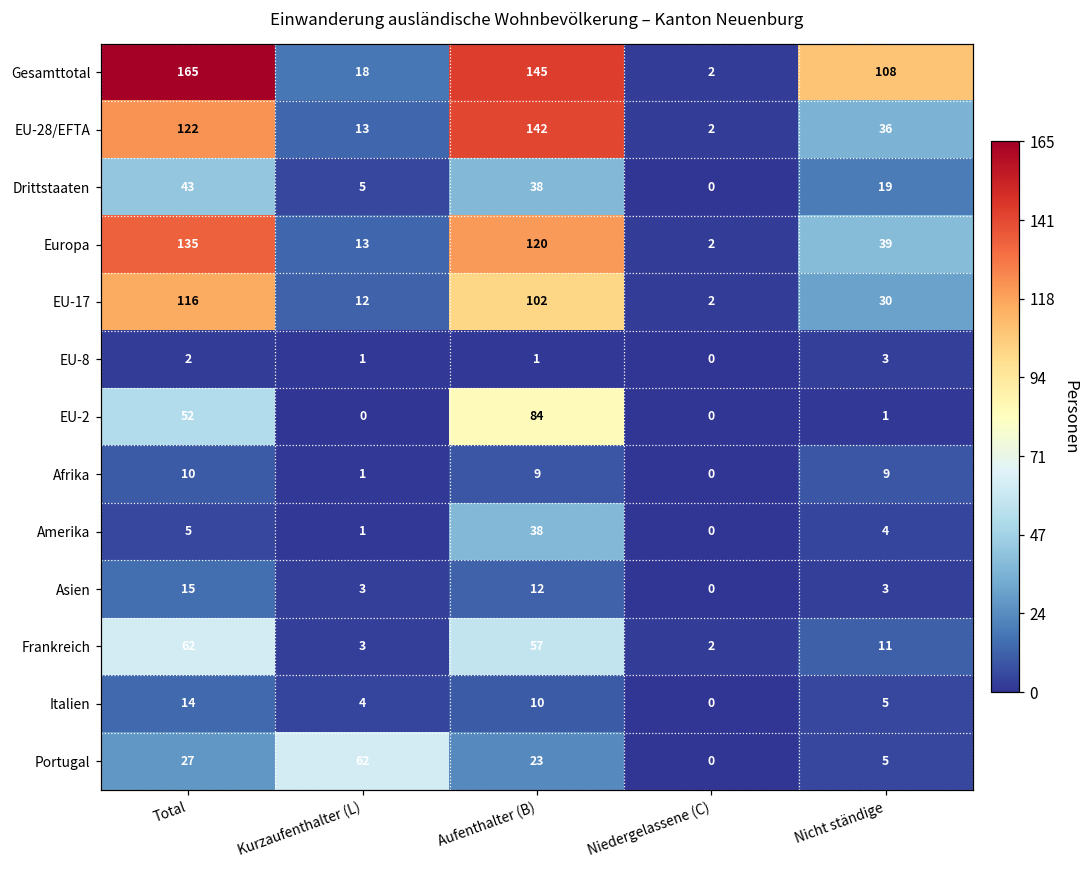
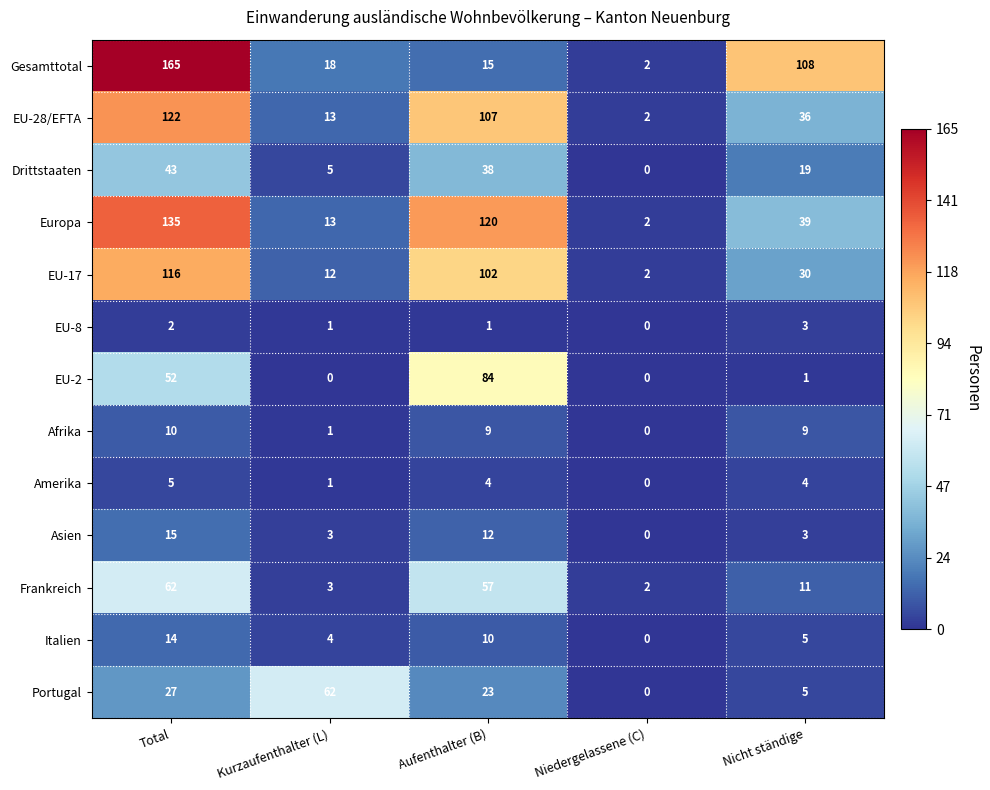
  {
    "Gesamttotal": {
      "Total": 165,
      "Kurzaufenthalter (L)": 18,
-     "Aufenthalter (B)": 145,
+     "Aufenthalter (B)": 15,
      "Niedergelassene (C)": 2,
      "Nicht ständige": 108
    },
    "EU-28/EFTA": {
      "Total": 122,
      "Kurzaufenthalter (L)": 13,
-     "Aufenthalter (B)": 142,
+     "Aufenthalter (B)": 107,
      "Niedergelassene (C)": 2,
      "Nicht ständige": 36
    },
    "Drittstaaten": {
      "Total": 43,
      "Kurzaufenthalter (L)": 5,
      "Aufenthalter (B)": 38,
      "Niedergelassene (C)": 0,
      "Nicht ständige": 19
    },
    "Europa": {
      "Total": 135,
      "Kurzaufenthalter (L)": 13,
      "Aufenthalter (B)": 120,
      "Niedergelassene (C)": 2,
      "Nicht ständige": 39
    },
    "EU-17": {
      "Total": 116,
      "Kurzaufenthalter (L)": 12,
      "Aufenthalter (B)": 102,
      "Niedergelassene (C)": 2,
      "Nicht ständige": 30
    },
    "EU-8": {
      "Total": 2,
      "Kurzaufenthalter (L)": 1,
      "Aufenthalter (B)": 1,
      "Niedergelassene (C)": 0,
      "Nicht ständige": 3
    },
    "EU-2": {
      "Total": 52,
      "Kurzaufenthalter (L)": 0,
      "Aufenthalter (B)": 84,
      "Niedergelassene (C)": 0,
      "Nicht ständige": 1
    },
    "Afrika": {
      "Total": 10,
      "Kurzaufenthalter (L)": 1,
      "Aufenthalter (B)": 9,
      "Niedergelassene (C)": 0,
      "Nicht ständige": 9
    },
    "Amerika": {
      "Total": 5,
      "Kurzaufenthalter (L)": 1,
-     "Aufenthalter (B)": 38,
+     "Aufenthalter (B)": 4,
      "Niedergelassene (C)": 0,
      "Nicht ständige": 4
    },
    "Asien": {
      "Total": 15,
      "Kurzaufenthalter (L)": 3,
      "Aufenthalter (B)": 12,
      "Niedergelassene (C)": 0,
      "Nicht ständige": 3
    },
    "Frankreich": {
      "Kurzaufenthalter (L)": 3,
      "Aufenthalter (B)": 57,
      "Niedergelassene (C)": 2,
      "Nicht ständige": 11
    },
    "Italien": {
      "Total": 14,
      "Kurzaufenthalter (L)": 4,
      "Aufenthalter (B)": 10,
      "Niedergelassene (C)": 0,
      "Nicht ständige": 5
    },
    "Portugal": {
      "Total": 27,
      "Aufenthalter (B)": 23,
      "Niedergelassene (C)": 0,
      "Nicht ständige": 5
    }
  }
